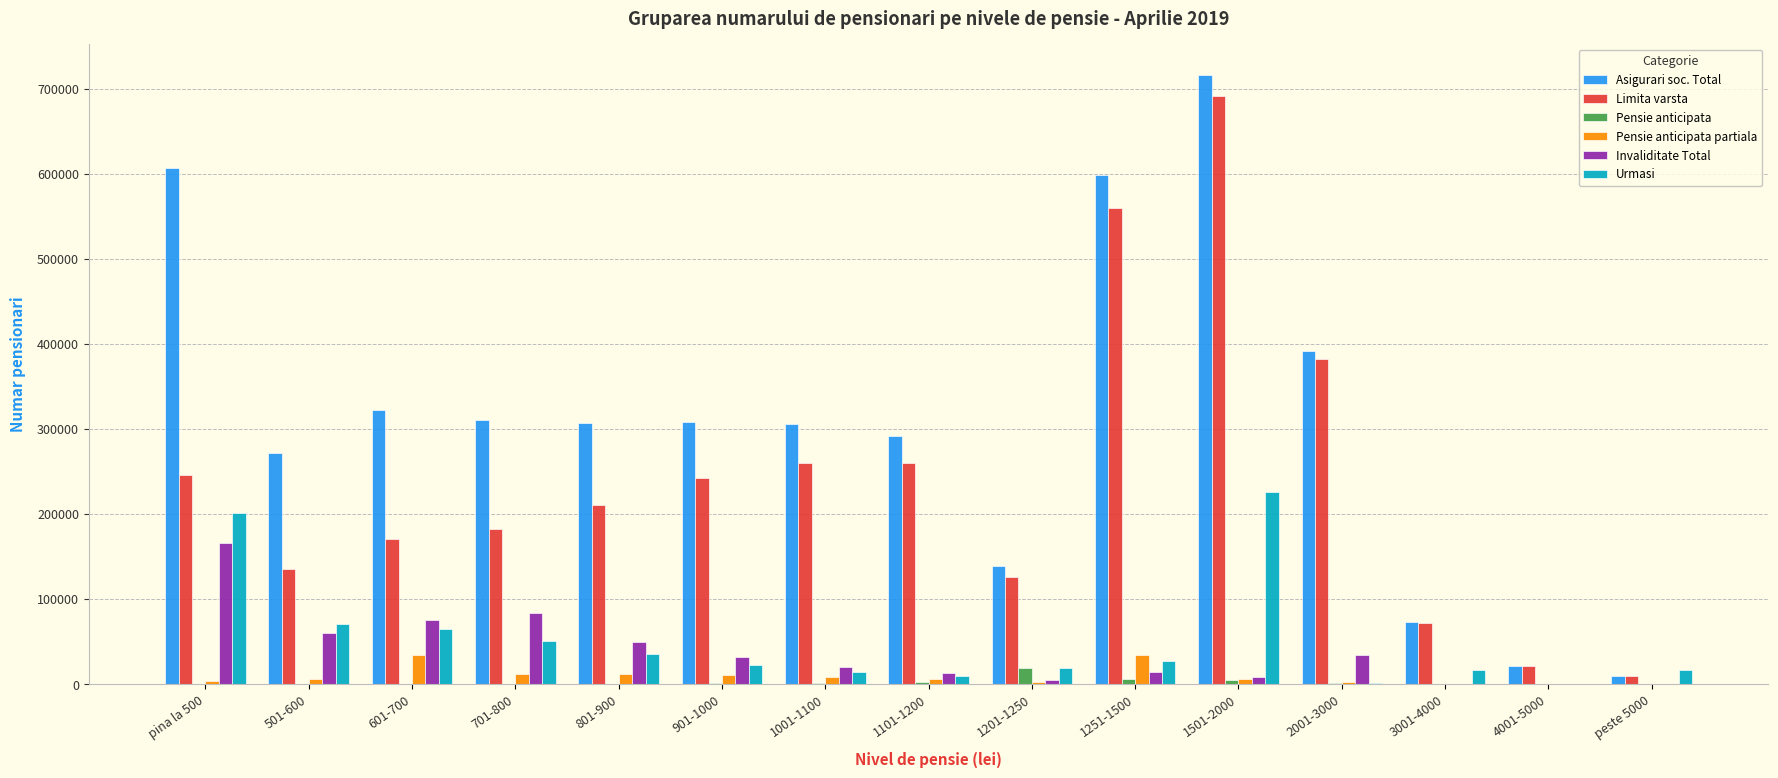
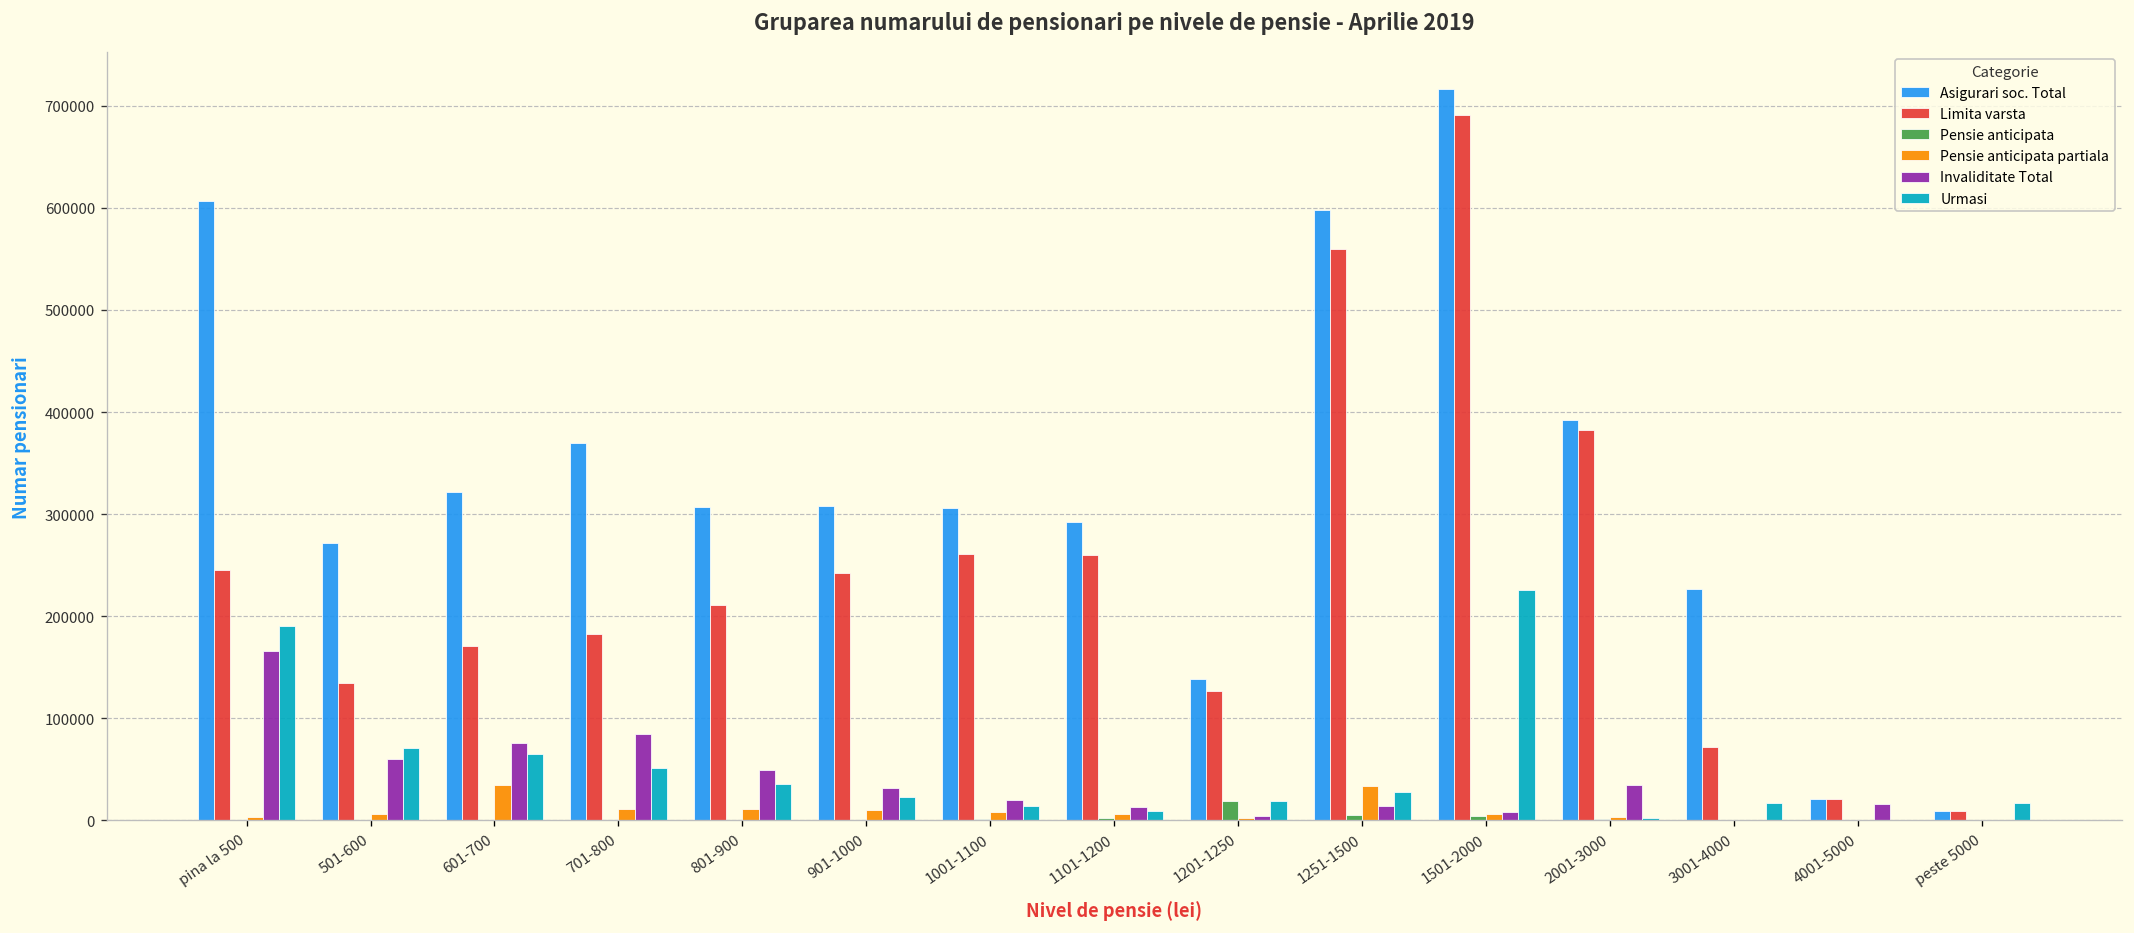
  {
    "Asigurari soc. Total": {
      "pina la 500": 610000,
      "501-600": 270000,
      "601-700": 320000,
-     "701-800": 310000,
+     "701-800": 370000,
      "801-900": 310000,
      "901-1000": 310000,
      "1001-1100": 310000,
      "1101-1200": 290000,
      "1201-1250": 140000,
      "1251-1500": 600000,
      "1501-2000": 720000,
      "2001-3000": 390000,
-     "3001-4000": 70000,
+     "3001-4000": 230000,
      "4001-5000": 20000,
      "peste 5000": 10000
    },
    "Limita varsta": {
      "pina la 500": 250000,
      "501-600": 130000,
      "601-700": 170000,
      "701-800": 180000,
      "801-900": 210000,
      "901-1000": 240000,
      "1001-1100": 260000,
      "1101-1200": 260000,
      "1201-1250": 130000,
      "1251-1500": 560000,
      "1501-2000": 690000,
      "2001-3000": 380000,
      "3001-4000": 70000,
      "4001-5000": 20000,
      "peste 5000": 10000
    },
    "Pensie anticipata": {
      "1201-1250": 20000,
      "1251-1500": 10000,
      "1501-2000": 0
    },
    "Pensie anticipata partiala": {
      "pina la 500": 0,
      "501-600": 10000,
      "601-700": 30000,
      "701-800": 10000,
      "801-900": 10000,
      "901-1000": 10000,
      "1001-1100": 10000,
      "1101-1200": 10000,
      "1251-1500": 30000,
      "1501-2000": 10000
    },
    "Invaliditate Total": {
      "pina la 500": 170000,
      "501-600": 60000,
      "601-700": 80000,
      "701-800": 80000,
      "801-900": 50000,
      "901-1000": 30000,
      "1001-1100": 20000,
      "1101-1200": 10000,
      "1201-1250": 0,
      "1251-1500": 10000,
      "1501-2000": 10000,
      "2001-3000": 30000,
-     "4001-5000": 0
+     "4001-5000": 20000
    },
    "Urmasi": {
-     "pina la 500": 200000,
+     "pina la 500": 190000,
      "501-600": 70000,
      "601-700": 60000,
      "701-800": 50000,
      "801-900": 40000,
      "901-1000": 20000,
      "1001-1100": 10000,
      "1101-1200": 10000,
      "1201-1250": 20000,
      "1251-1500": 30000,
      "1501-2000": 230000,
      "3001-4000": 20000,
      "peste 5000": 20000
    }
  }
